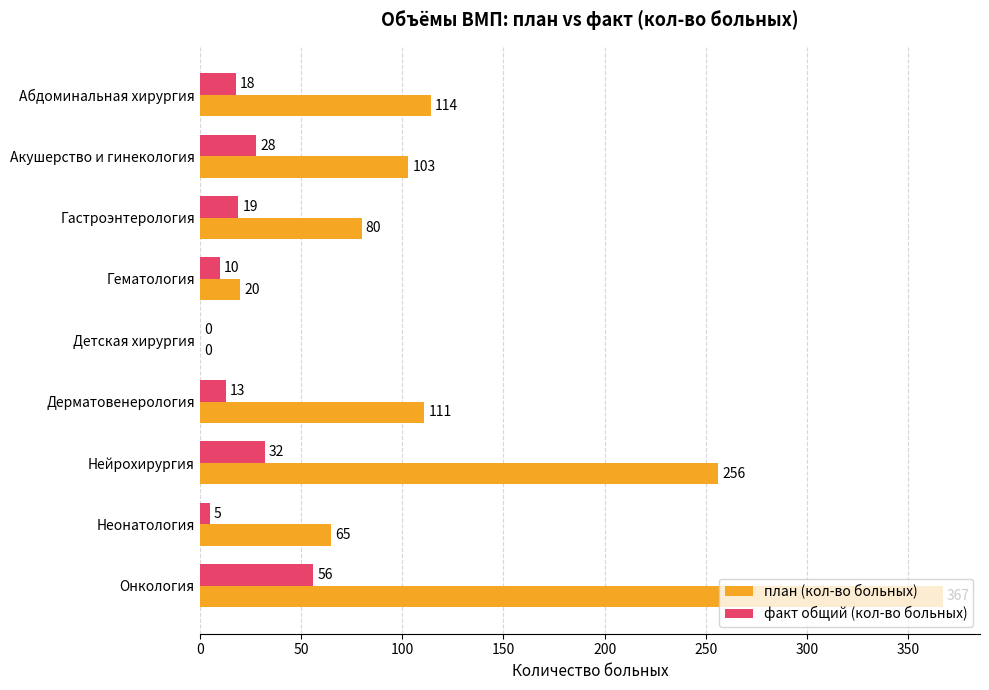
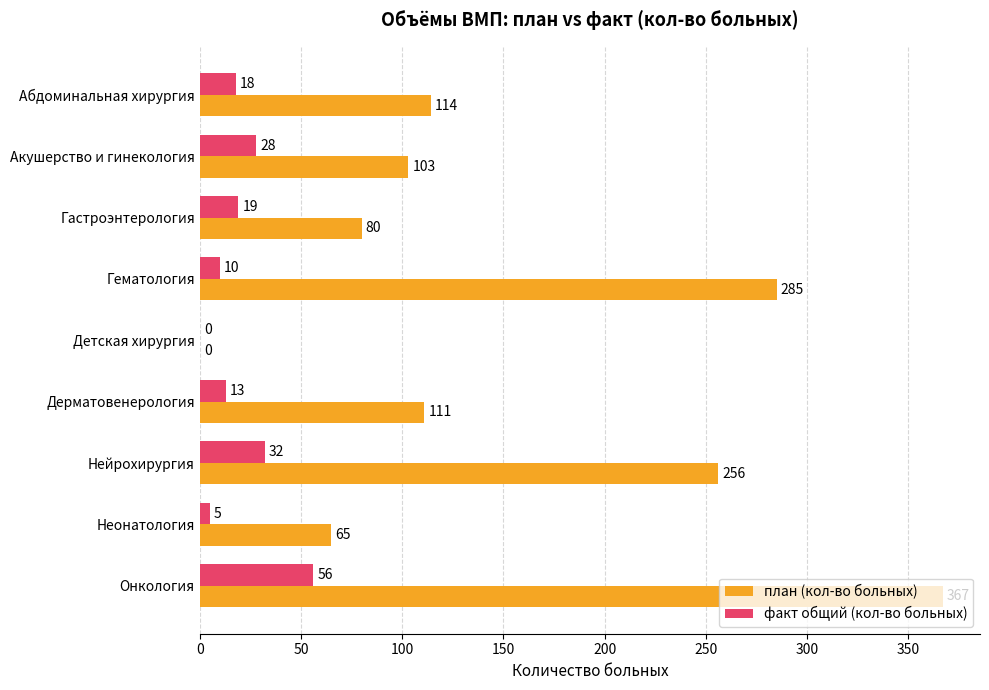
  {
    "план (кол-во больных)": {
      "Абдоминальная хирургия": 114,
      "Акушерство и гинекология": 103,
      "Гастроэнтерология": 80,
-     "Гематология": 20,
+     "Гематология": 285,
      "Детская хирургия": 0,
      "Дерматовенерология": 111,
      "Нейрохирургия": 256,
      "Неонатология": 65
    },
    "факт общий (кол-во больных)": {
      "Абдоминальная хирургия": 18,
      "Акушерство и гинекология": 28,
      "Гастроэнтерология": 19,
      "Гематология": 10,
      "Детская хирургия": 0,
      "Дерматовенерология": 13,
      "Нейрохирургия": 32,
      "Неонатология": 5,
      "Онкология": 56
    }
  }
